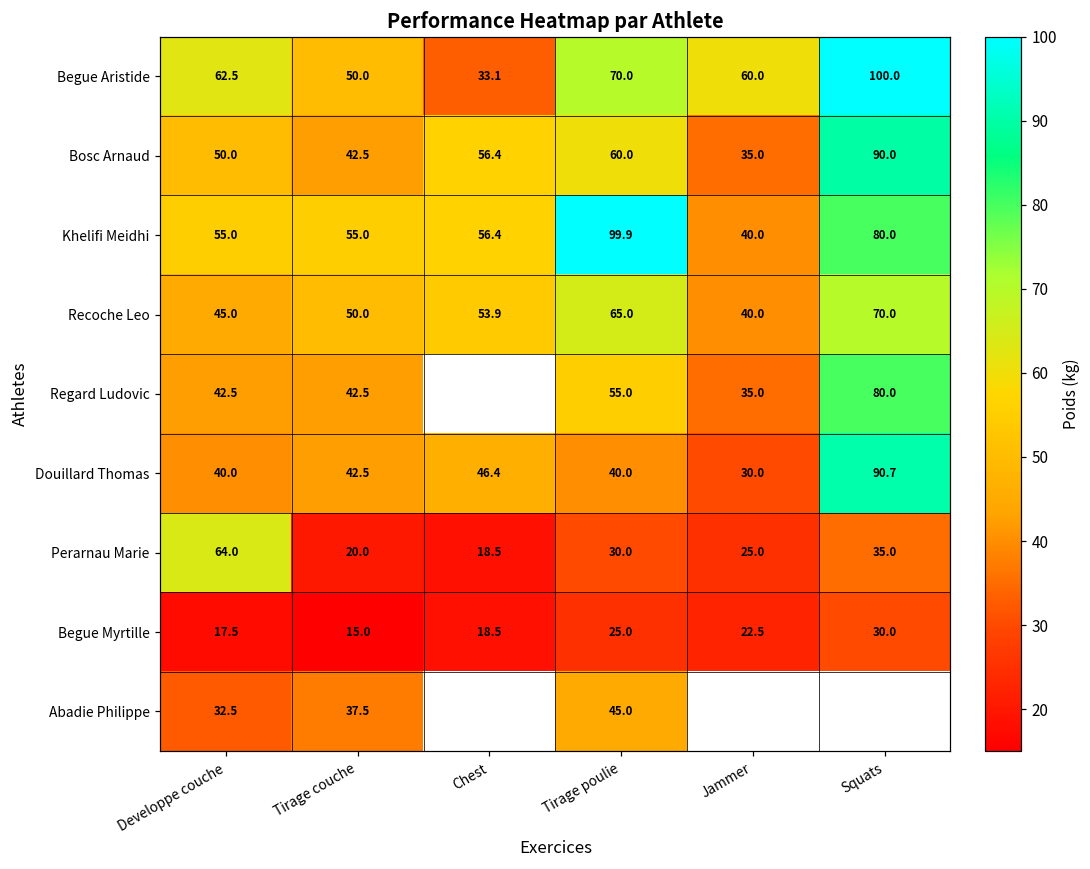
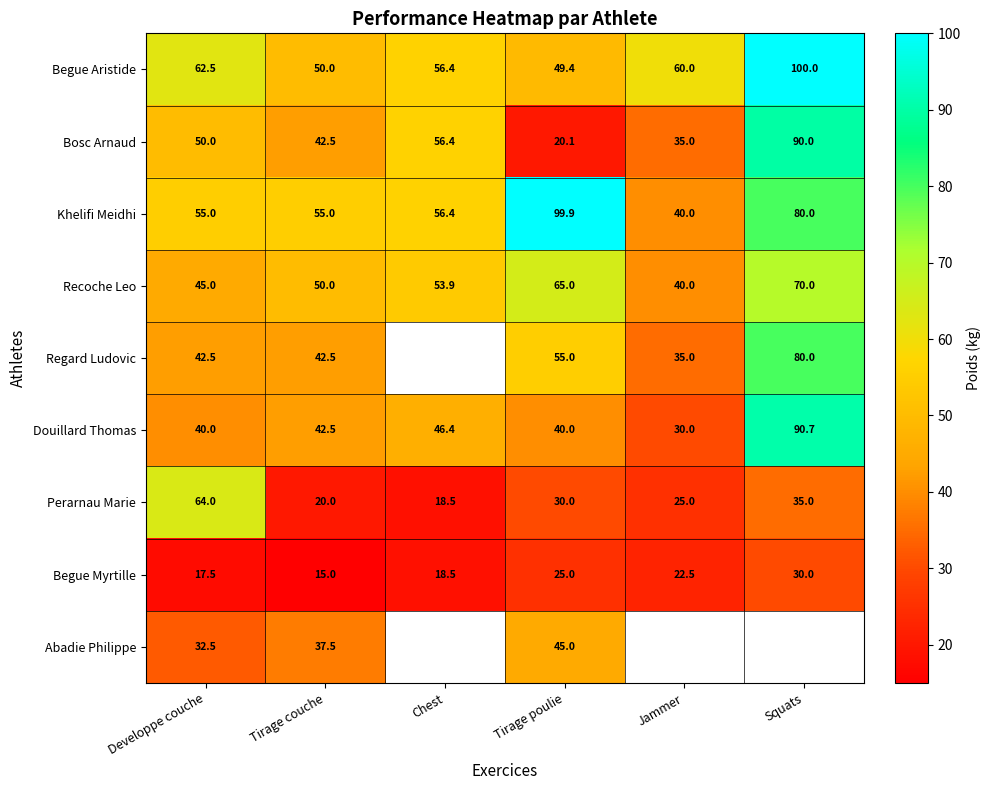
  {
    "Begue Aristide": {
      "Developpe couche": 62.5,
      "Tirage couche": 50.0,
-     "Chest": 33.1,
-     "Tirage poulie": 70.0,
+     "Chest": 56.4,
+     "Tirage poulie": 49.4,
      "Jammer": 60.0,
      "Squats": 100.0
    },
    "Bosc Arnaud": {
      "Developpe couche": 50.0,
      "Tirage couche": 42.5,
      "Chest": 56.4,
-     "Tirage poulie": 60.0,
+     "Tirage poulie": 20.1,
      "Jammer": 35.0,
      "Squats": 90.0
    },
    "Khelifi Meidhi": {
      "Developpe couche": 55.0,
      "Tirage couche": 55.0,
      "Chest": 56.4,
      "Tirage poulie": 99.9,
      "Jammer": 40.0,
      "Squats": 80.0
    },
    "Recoche Leo": {
      "Developpe couche": 45.0,
      "Tirage couche": 50.0,
      "Chest": 53.9,
      "Tirage poulie": 65.0,
      "Jammer": 40.0,
      "Squats": 70.0
    },
    "Regard Ludovic": {
      "Developpe couche": 42.5,
      "Tirage couche": 42.5,
      "Tirage poulie": 55.0,
      "Jammer": 35.0,
      "Squats": 80.0
    },
    "Douillard Thomas": {
      "Developpe couche": 40.0,
      "Tirage couche": 42.5,
      "Chest": 46.4,
      "Tirage poulie": 40.0,
      "Jammer": 30.0,
      "Squats": 90.7
    },
    "Perarnau Marie": {
      "Developpe couche": 64.0,
      "Tirage couche": 20.0,
      "Chest": 18.5,
      "Tirage poulie": 30.0,
      "Jammer": 25.0,
      "Squats": 35.0
    },
    "Begue Myrtille": {
      "Developpe couche": 17.5,
      "Tirage couche": 15.0,
      "Chest": 18.5,
      "Tirage poulie": 25.0,
      "Jammer": 22.5,
      "Squats": 30.0
    },
    "Abadie Philippe": {
      "Developpe couche": 32.5,
      "Tirage couche": 37.5,
      "Tirage poulie": 45.0
    }
  }
